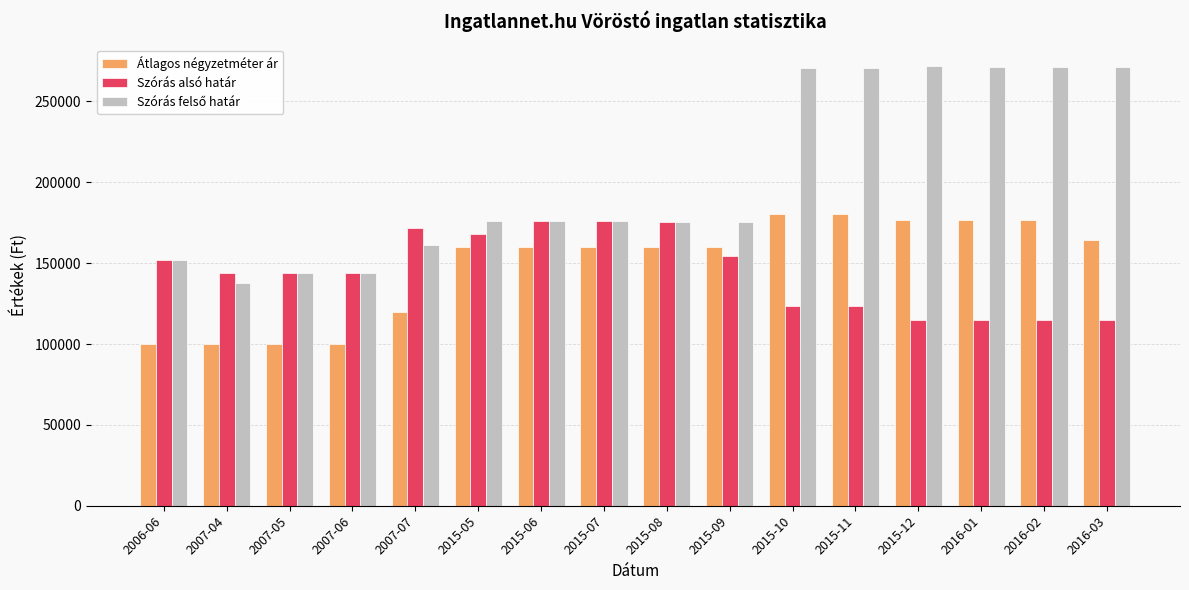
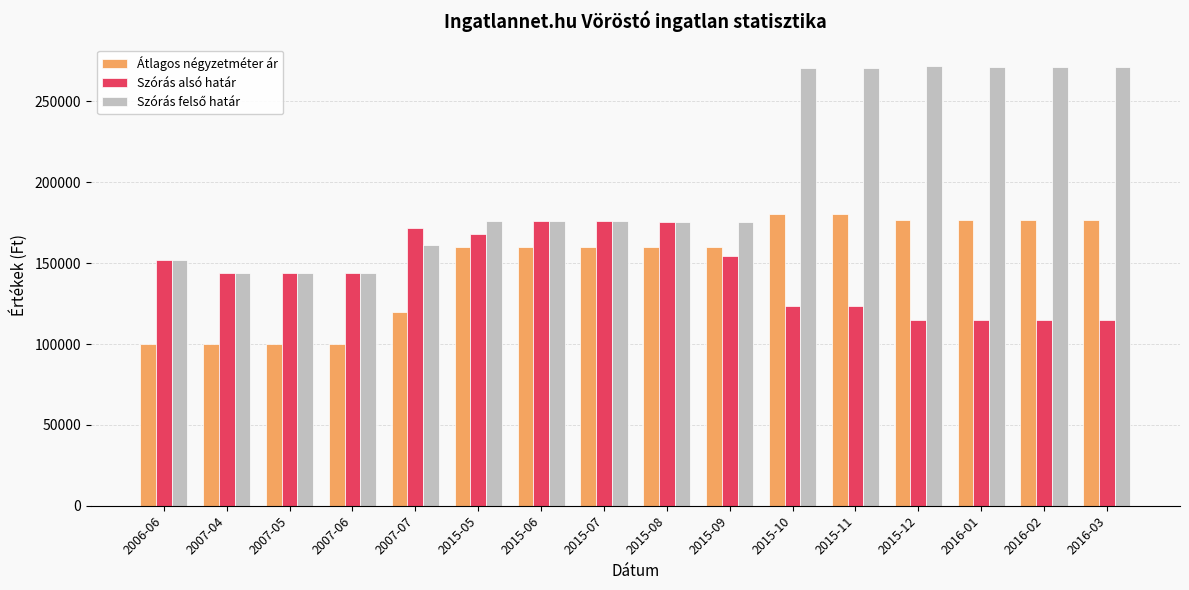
  {
    "Átlagos négyzetméter ár": {
      "2006-06": 100000,
      "2007-04": 100000,
      "2007-05": 100000,
      "2007-06": 100000,
      "2007-07": 120000,
      "2015-05": 160000,
      "2015-06": 160000,
      "2015-07": 160000,
      "2015-08": 160000,
      "2015-09": 160000,
      "2015-10": 180000,
      "2015-11": 180000,
      "2015-12": 177000,
      "2016-01": 177000,
      "2016-02": 177000,
-     "2016-03": 164000
+     "2016-03": 177000
    },
    "Szórás alsó határ": {
      "2006-06": 152000,
      "2007-04": 144000,
      "2007-05": 144000,
      "2007-06": 144000,
      "2007-07": 172000,
      "2015-05": 168000,
      "2015-06": 176000,
      "2015-07": 176000,
      "2015-08": 176000,
      "2015-09": 155000,
      "2015-10": 123000,
      "2015-11": 123000,
      "2015-12": 115000,
      "2016-01": 115000,
      "2016-02": 115000,
      "2016-03": 115000
    },
    "Szórás felső határ": {
      "2006-06": 152000,
-     "2007-04": 138000,
+     "2007-04": 144000,
      "2007-05": 144000,
      "2007-06": 144000,
      "2007-07": 161000,
      "2015-05": 176000,
      "2015-06": 176000,
      "2015-07": 176000,
      "2015-08": 176000,
      "2015-09": 176000,
      "2015-10": 271000,
      "2015-11": 271000,
      "2015-12": 272000,
      "2016-01": 272000,
      "2016-02": 271000,
      "2016-03": 271000
    }
  }
